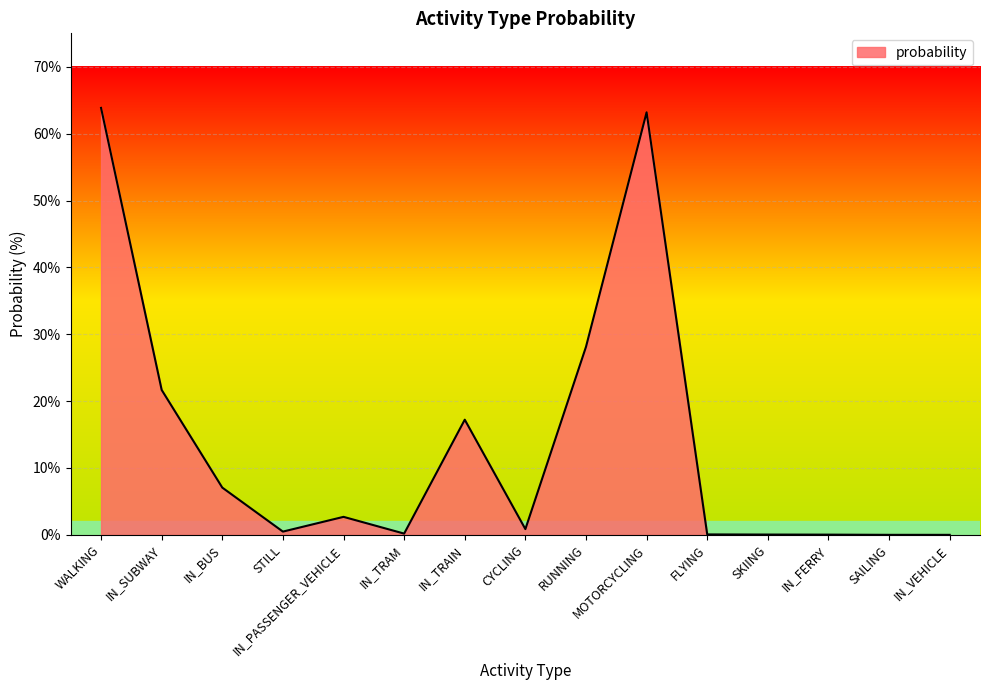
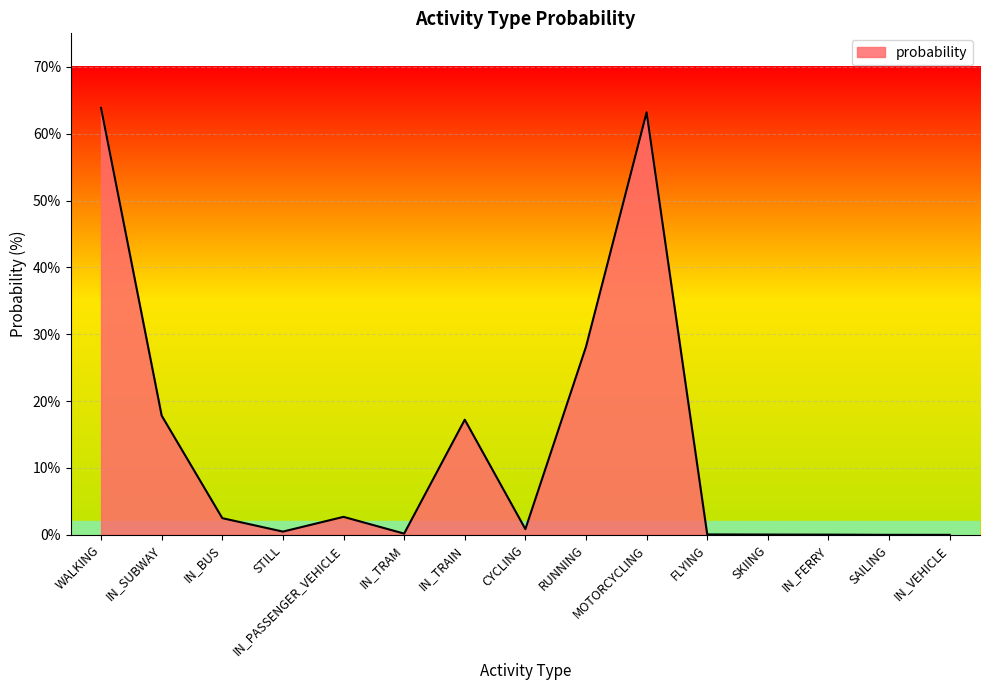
  {
    "WALKING": "64%",
-   "IN_SUBWAY": "22%",
-   "IN_BUS": "7%",
+   "IN_SUBWAY": "18%",
+   "IN_BUS": "2%",
    "IN_PASSENGER_VEHICLE": "3%",
    "IN_TRAIN": "17%",
    "RUNNING": "28%",
    "MOTORCYCLING": "63%"
  }
